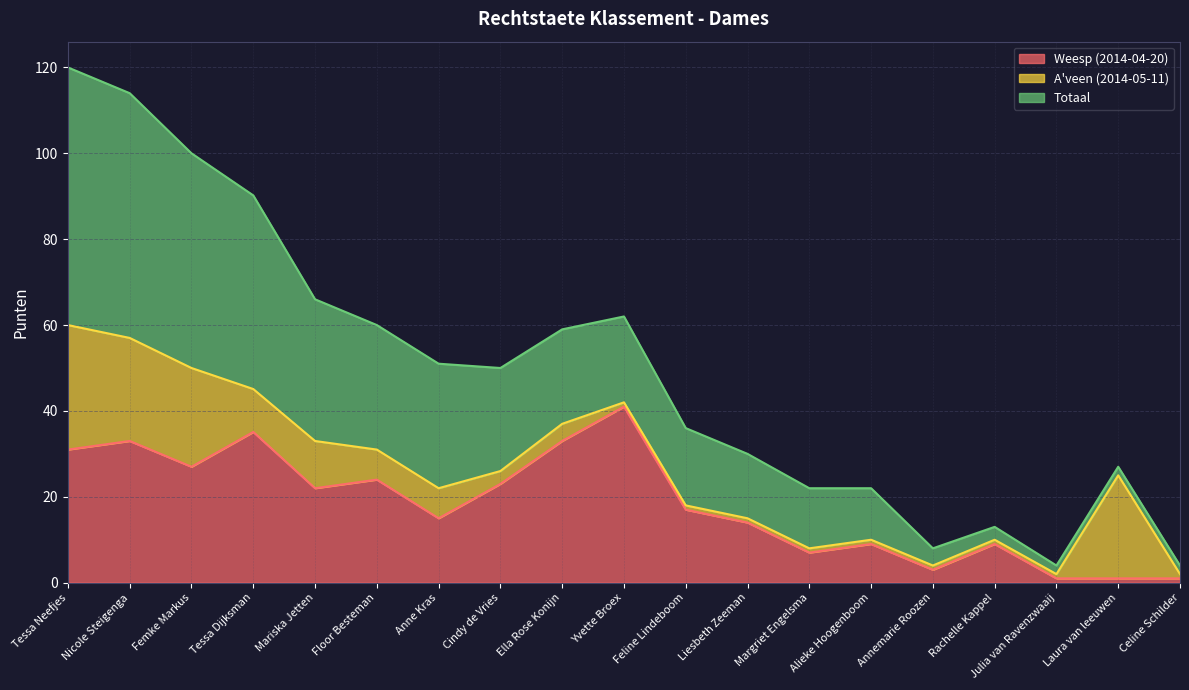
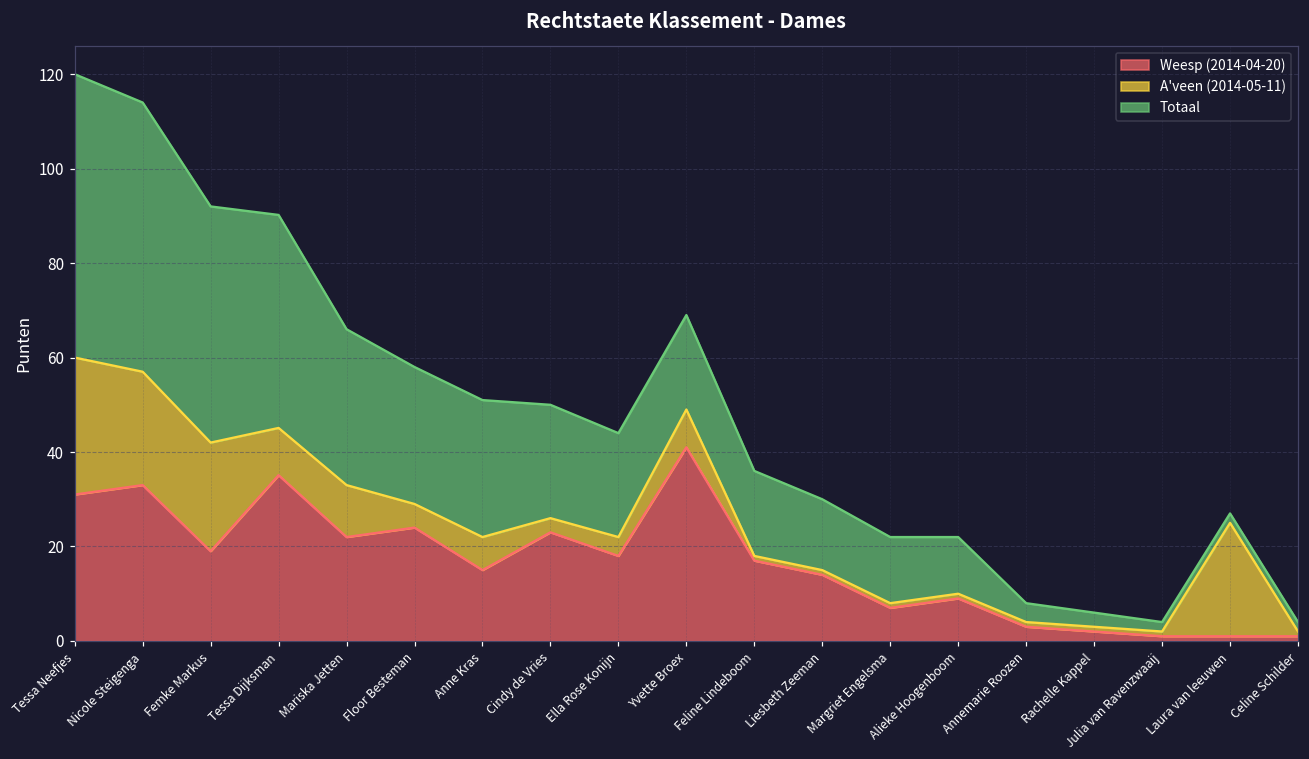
  {
    "Weesp (2014-04-20)": {
      "Tessa Neefjes": 31,
      "Nicole Steigenga": 33,
-     "Femke Markus": 27,
+     "Femke Markus": 19,
      "Tessa Dijksman": 35,
      "Mariska Jetten": 22,
      "Floor Besteman": 24,
      "Anne Kras": 15,
      "Cindy de Vries": 23,
-     "Ella Rose Konijn": 33,
+     "Ella Rose Konijn": 18,
      "Yvette Broex": 41,
      "Feline Lindeboom": 17,
      "Liesbeth Zeeman": 14,
      "Margriet Engelsma": 7,
      "Alieke Hoogenboom": 9,
      "Annemarie Roozen": 3,
-     "Rachelle Kappel": 9,
+     "Rachelle Kappel": 2,
      "Julia van Ravenzwaaij": 1,
      "Laura van leeuwen": 1,
      "Celine Schilder": 1
    },
    "A'veen (2014-05-11)": {
      "Tessa Neefjes": 29,
      "Nicole Steigenga": 24,
      "Femke Markus": 23,
      "Tessa Dijksman": 10,
      "Mariska Jetten": 11,
-     "Floor Besteman": 7,
+     "Floor Besteman": 5,
      "Anne Kras": 7,
      "Cindy de Vries": 3,
      "Ella Rose Konijn": 4,
-     "Yvette Broex": 1,
+     "Yvette Broex": 8,
      "Feline Lindeboom": 1,
      "Liesbeth Zeeman": 1,
      "Margriet Engelsma": 1,
      "Alieke Hoogenboom": 1,
      "Annemarie Roozen": 1,
      "Rachelle Kappel": 1,
      "Julia van Ravenzwaaij": 1,
      "Laura van leeuwen": 24,
      "Celine Schilder": 1
    },
    "Totaal": {
      "Tessa Neefjes": 60,
      "Nicole Steigenga": 57,
      "Femke Markus": 50,
      "Tessa Dijksman": 45,
      "Mariska Jetten": 33,
      "Floor Besteman": 29,
      "Anne Kras": 29,
      "Cindy de Vries": 24,
      "Ella Rose Konijn": 22,
      "Yvette Broex": 20,
      "Feline Lindeboom": 18,
      "Liesbeth Zeeman": 15,
      "Margriet Engelsma": 14,
      "Alieke Hoogenboom": 12,
      "Annemarie Roozen": 4,
      "Rachelle Kappel": 3,
      "Julia van Ravenzwaaij": 2,
      "Laura van leeuwen": 2,
      "Celine Schilder": 2
    }
  }
